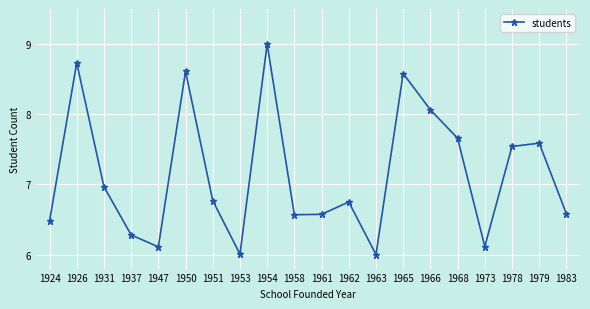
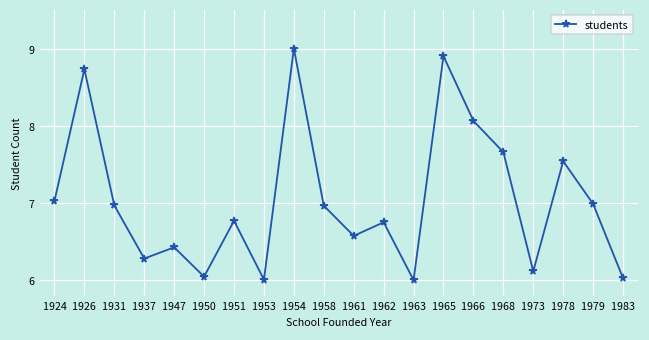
  {
-   "1924": 6.5,
+   "1924": 7.0,
    "1926": 8.7,
    "1931": 7.0,
    "1937": 6.3,
-   "1947": 6.1,
-   "1950": 8.6,
+   "1947": 6.4,
+   "1950": 6.0,
    "1951": 6.8,
    "1953": 6.0,
    "1954": 9.0,
-   "1958": 6.6,
+   "1958": 7.0,
    "1961": 6.6,
    "1962": 6.7,
    "1963": 6.0,
-   "1965": 8.6,
+   "1965": 8.9,
    "1966": 8.1,
    "1968": 7.7,
    "1973": 6.1,
    "1978": 7.5,
-   "1979": 7.6,
-   "1983": 6.6
+   "1979": 7.0,
+   "1983": 6.0
  }
